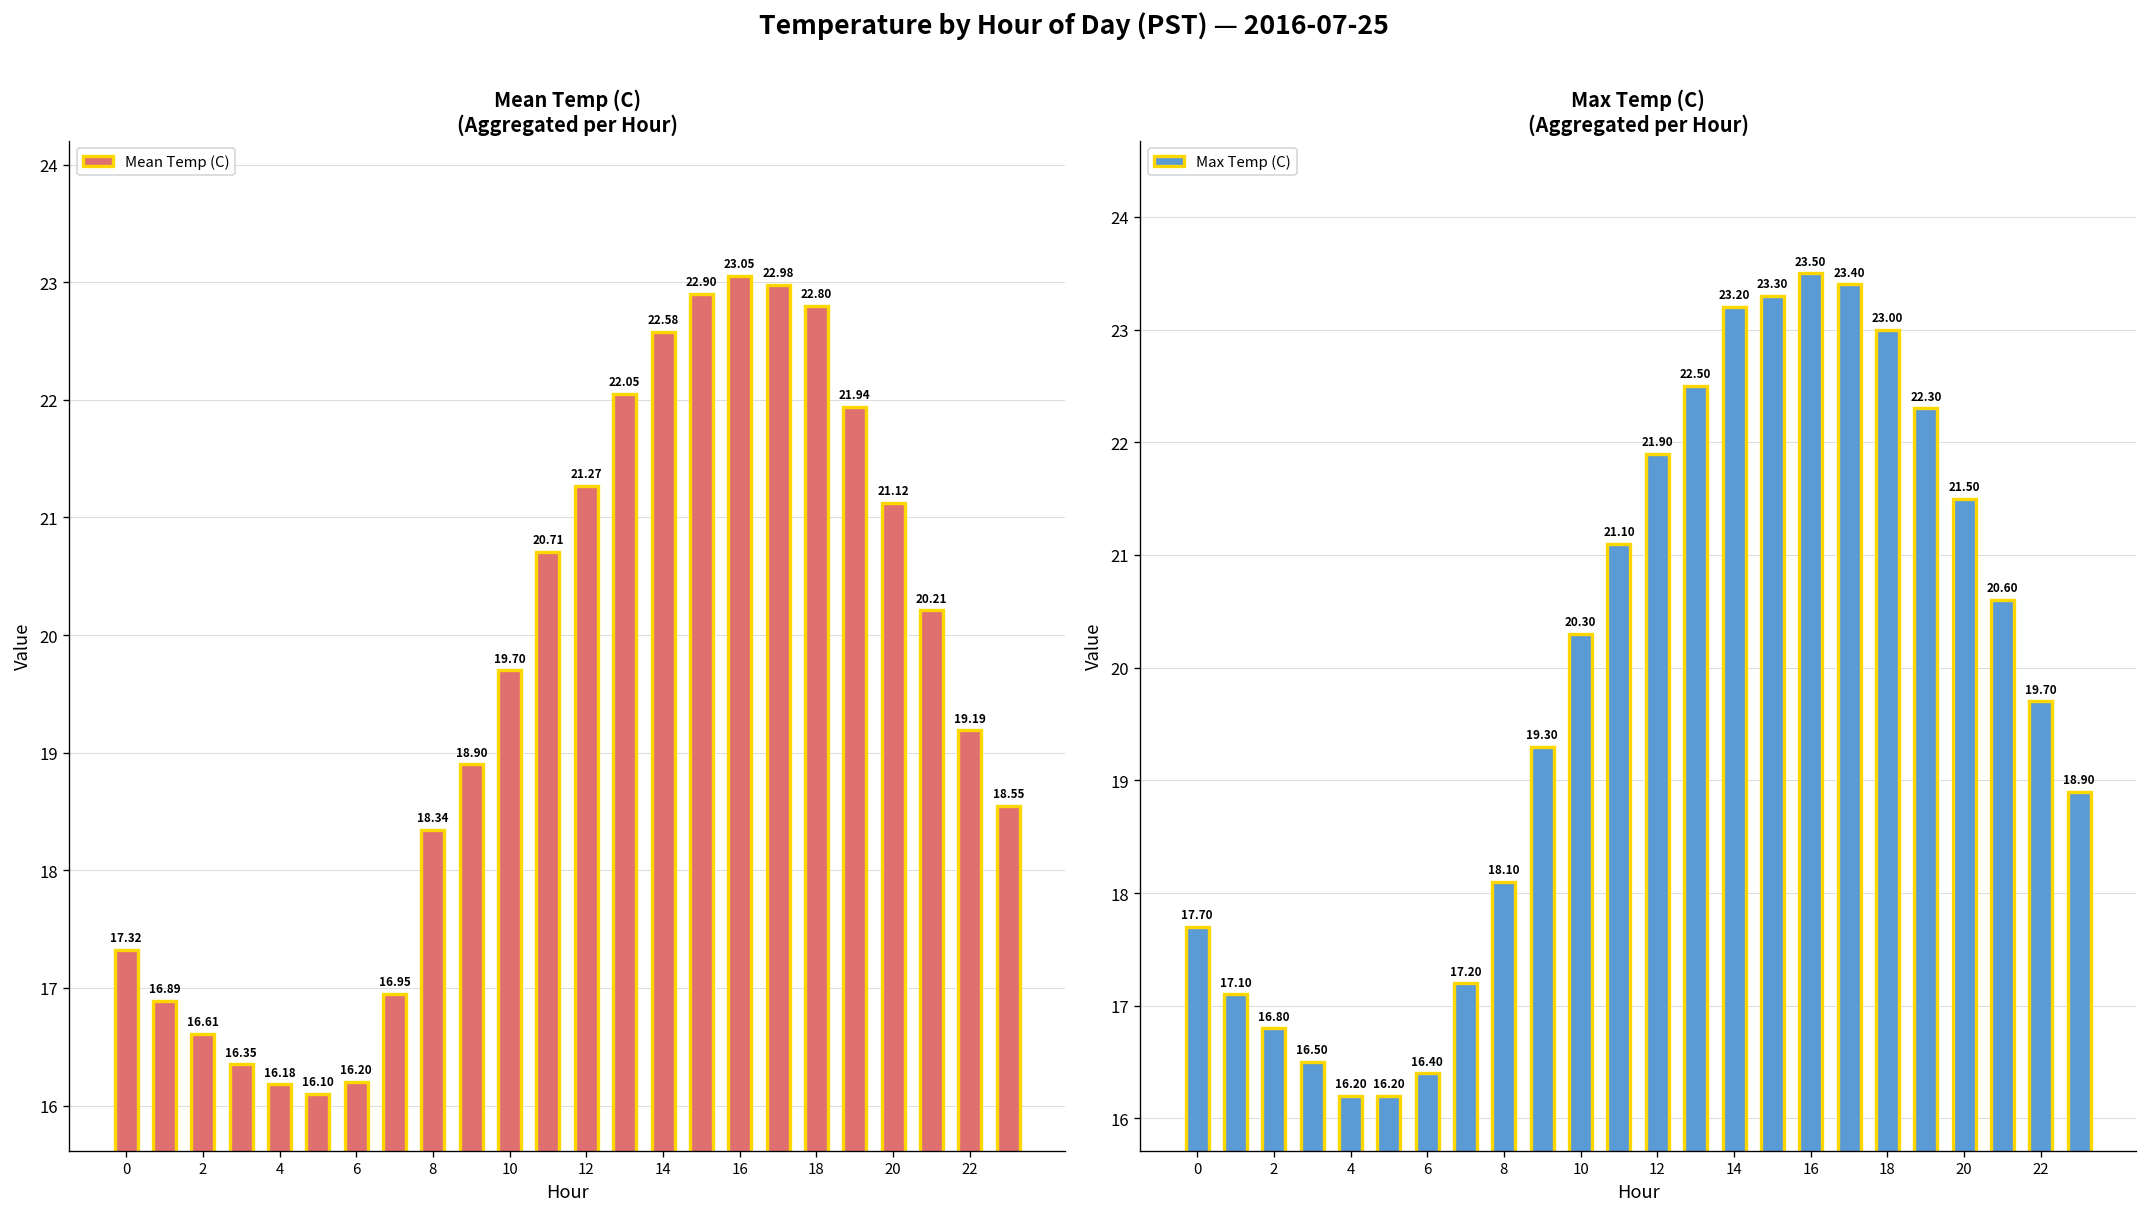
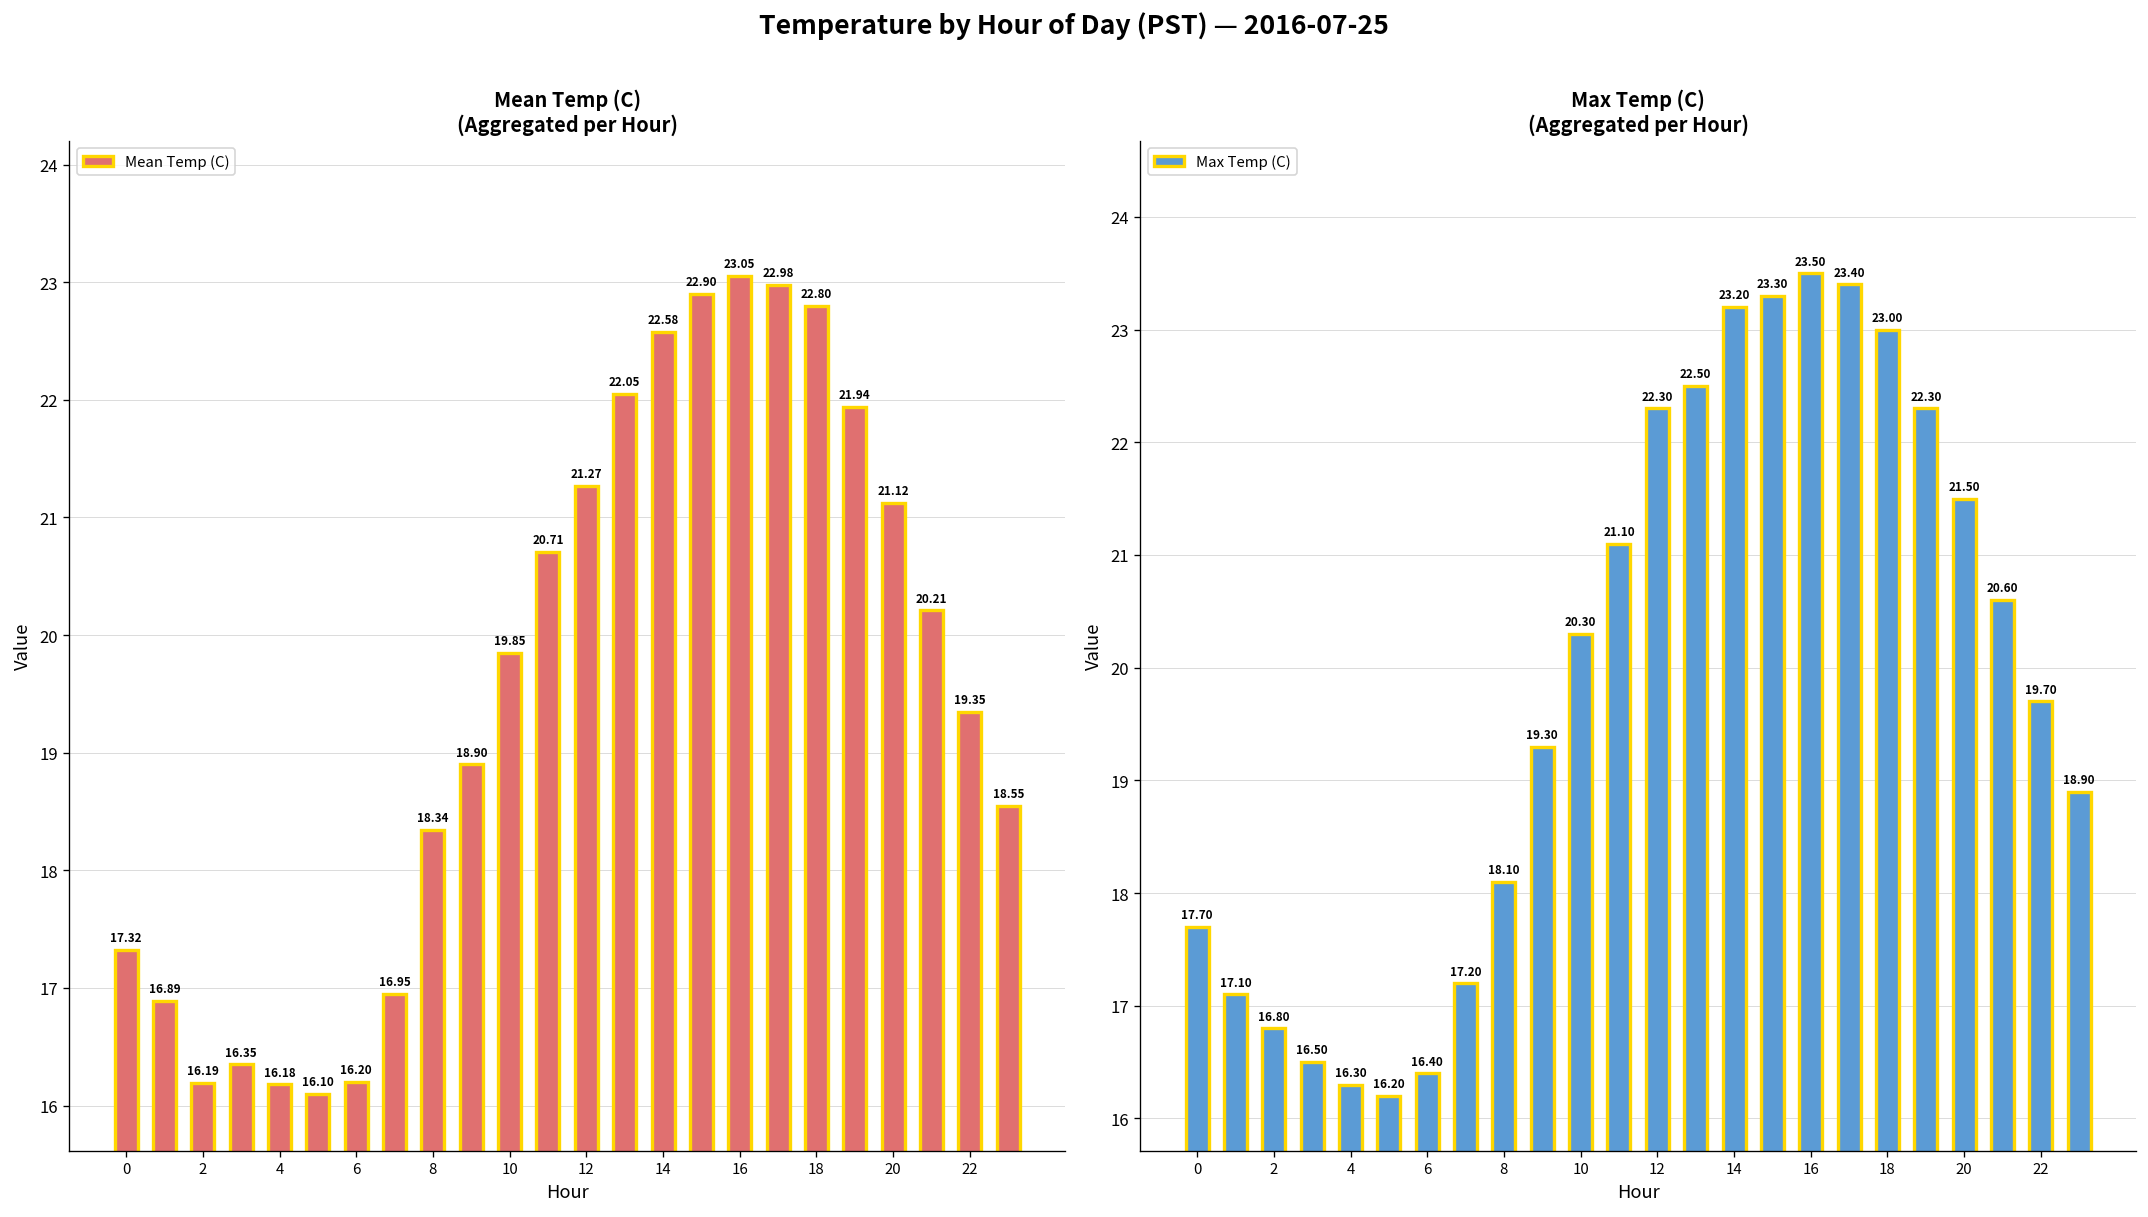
  {
    "Mean Temp (C) (Aggregated per Hour)": {
      "0": 17.32,
-     "2": 16.61,
+     "2": 16.19,
      "4": 16.18,
      "6": 16.20,
      "8": 18.34,
-     "10": 19.70,
+     "10": 19.85,
      "12": 21.27,
      "14": 22.58,
      "16": 23.05,
      "18": 22.80,
      "20": 21.12,
-     "22": 19.19
+     "22": 19.35
    },
    "Max Temp (C) (Aggregated per Hour)": {
      "0": 17.70,
      "2": 16.80,
-     "4": 16.20,
+     "4": 16.30,
      "6": 16.40,
      "8": 18.10,
      "10": 20.30,
-     "12": 21.90,
+     "12": 22.30,
      "14": 23.20,
      "16": 23.50,
      "18": 23.00,
      "20": 21.50,
      "22": 19.70
    }
  }
